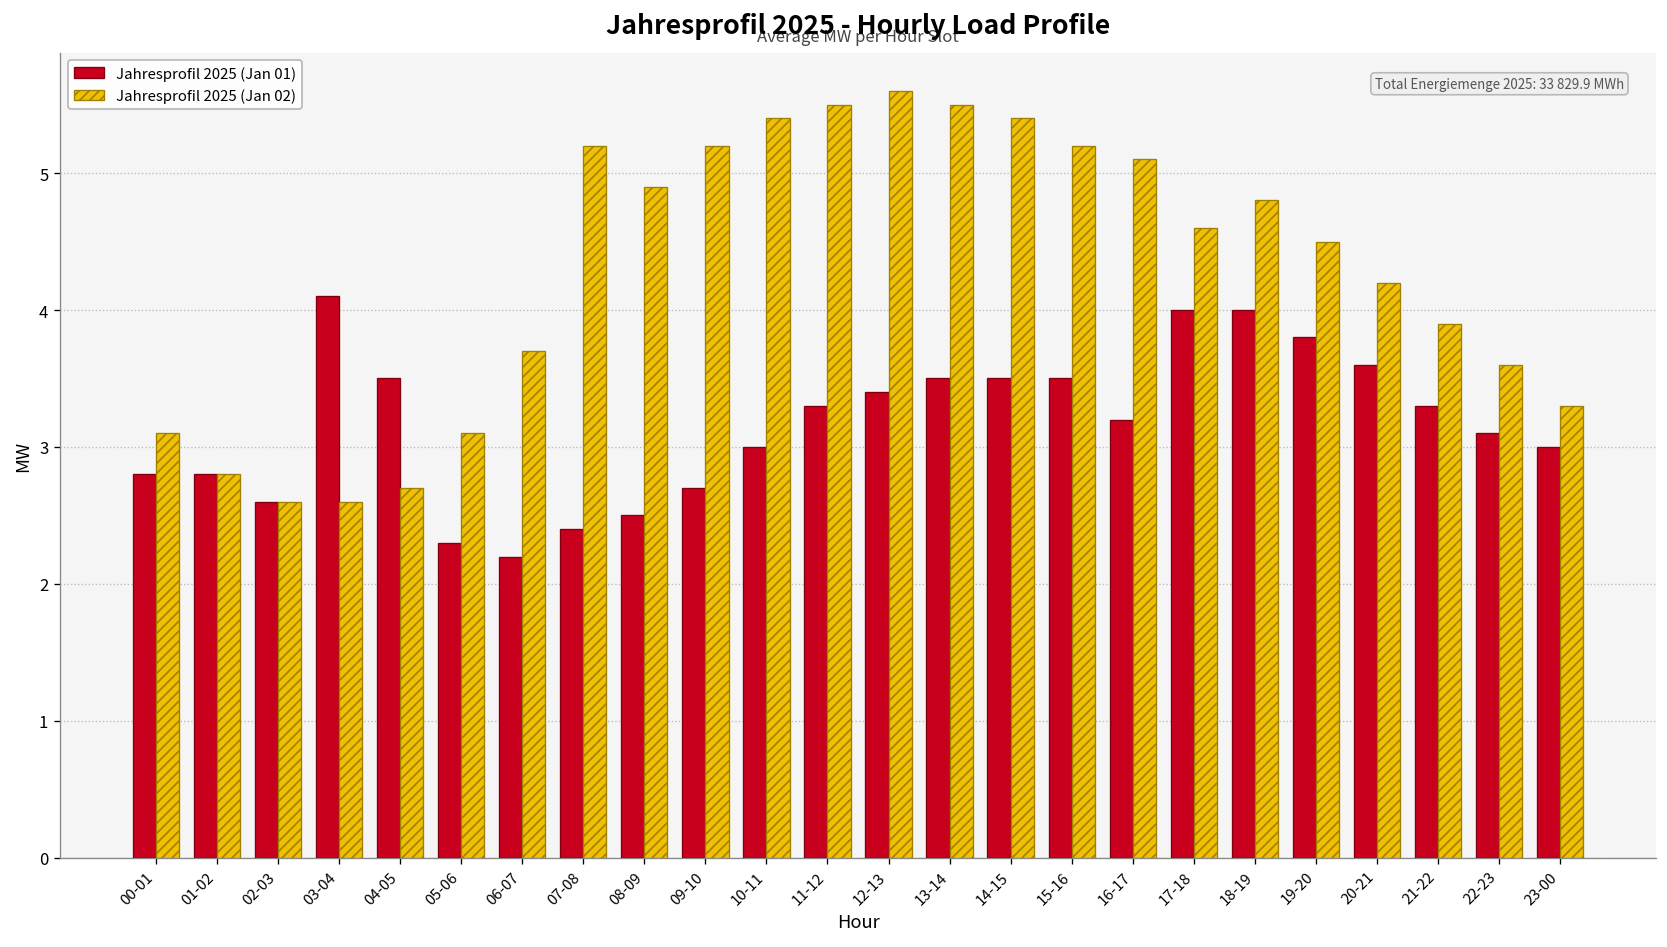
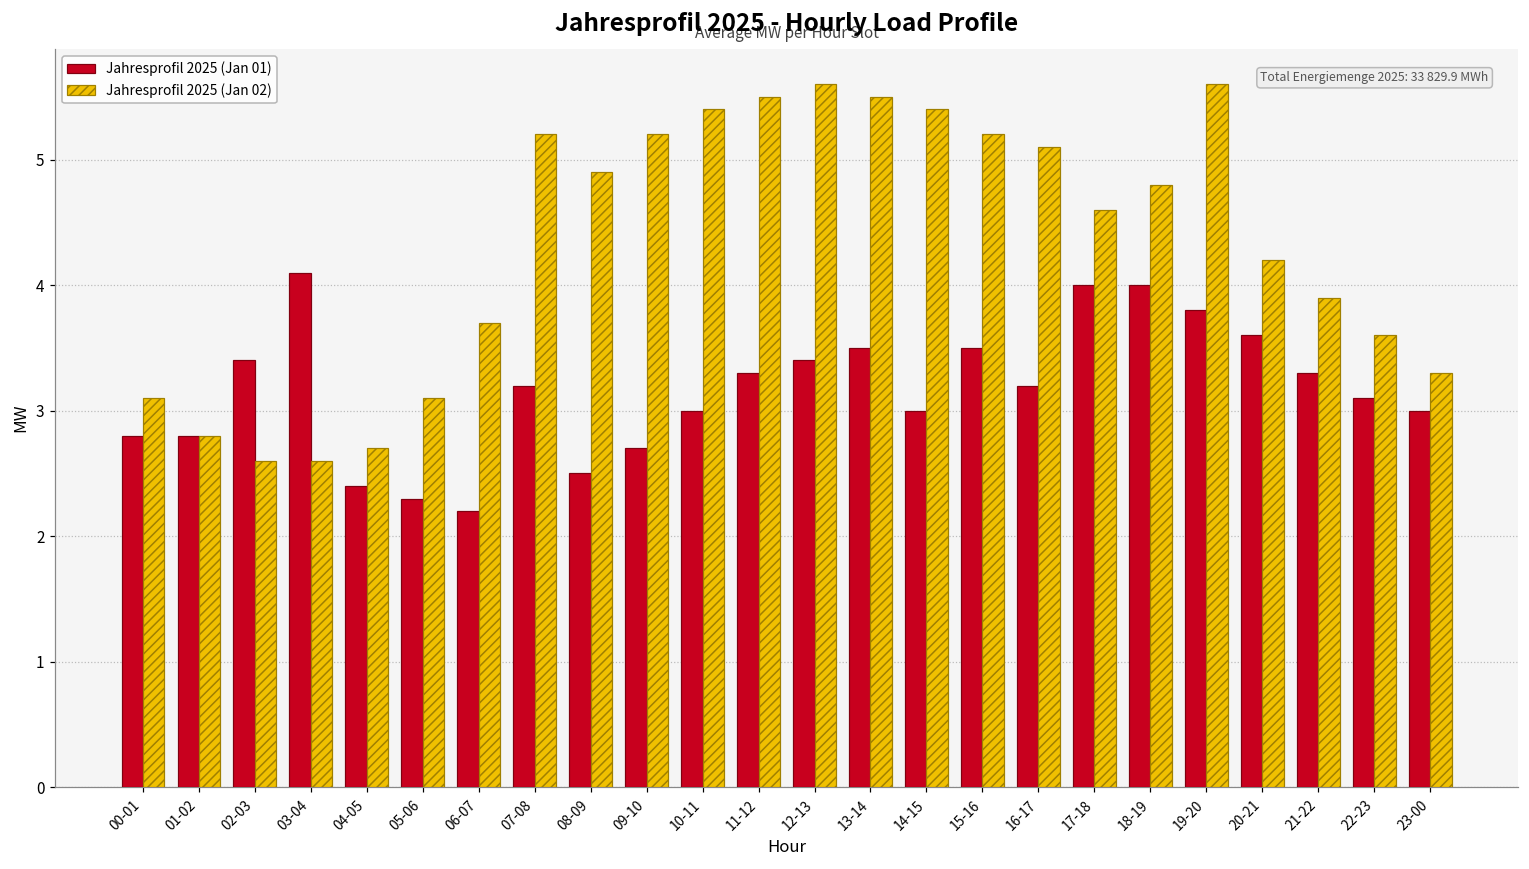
  {
    "Jahresprofil 2025 (Jan 01)": {
      "00-01": 2.8,
      "01-02": 2.8,
-     "02-03": 2.6,
+     "02-03": 3.4,
      "03-04": 4.1,
-     "04-05": 3.5,
+     "04-05": 2.4,
      "05-06": 2.3,
      "06-07": 2.2,
-     "07-08": 2.4,
+     "07-08": 3.2,
      "08-09": 2.5,
      "09-10": 2.7,
      "10-11": 3.0,
      "11-12": 3.3,
      "12-13": 3.4,
      "13-14": 3.5,
-     "14-15": 3.5,
+     "14-15": 3.0,
      "15-16": 3.5,
      "16-17": 3.2,
      "17-18": 4.0,
      "18-19": 4.0,
      "19-20": 3.8,
      "20-21": 3.6,
      "21-22": 3.3,
      "22-23": 3.1,
      "23-00": 3.0
    },
    "Jahresprofil 2025 (Jan 02)": {
      "00-01": 3.1,
      "01-02": 2.8,
      "02-03": 2.6,
      "03-04": 2.6,
      "04-05": 2.7,
      "05-06": 3.1,
      "06-07": 3.7,
      "07-08": 5.2,
      "08-09": 4.9,
      "09-10": 5.2,
      "10-11": 5.4,
      "11-12": 5.5,
      "12-13": 5.6,
      "13-14": 5.5,
      "14-15": 5.4,
      "15-16": 5.2,
      "16-17": 5.1,
      "17-18": 4.6,
      "18-19": 4.8,
-     "19-20": 4.5,
+     "19-20": 5.6,
      "20-21": 4.2,
      "21-22": 3.9,
      "22-23": 3.6,
      "23-00": 3.3
    }
  }
